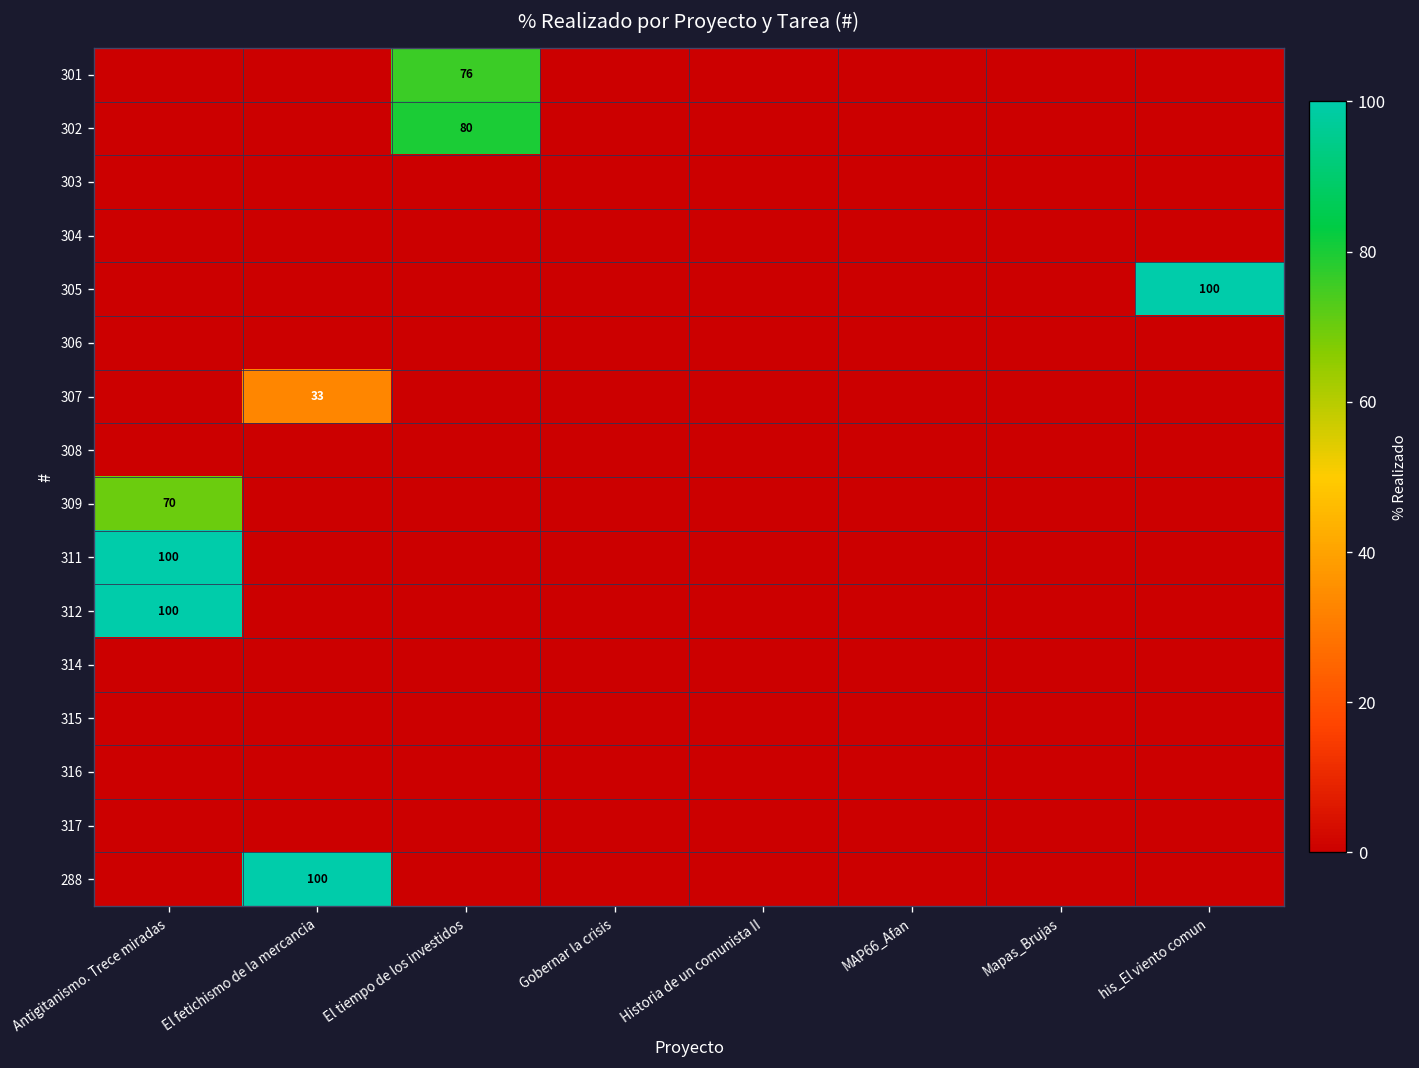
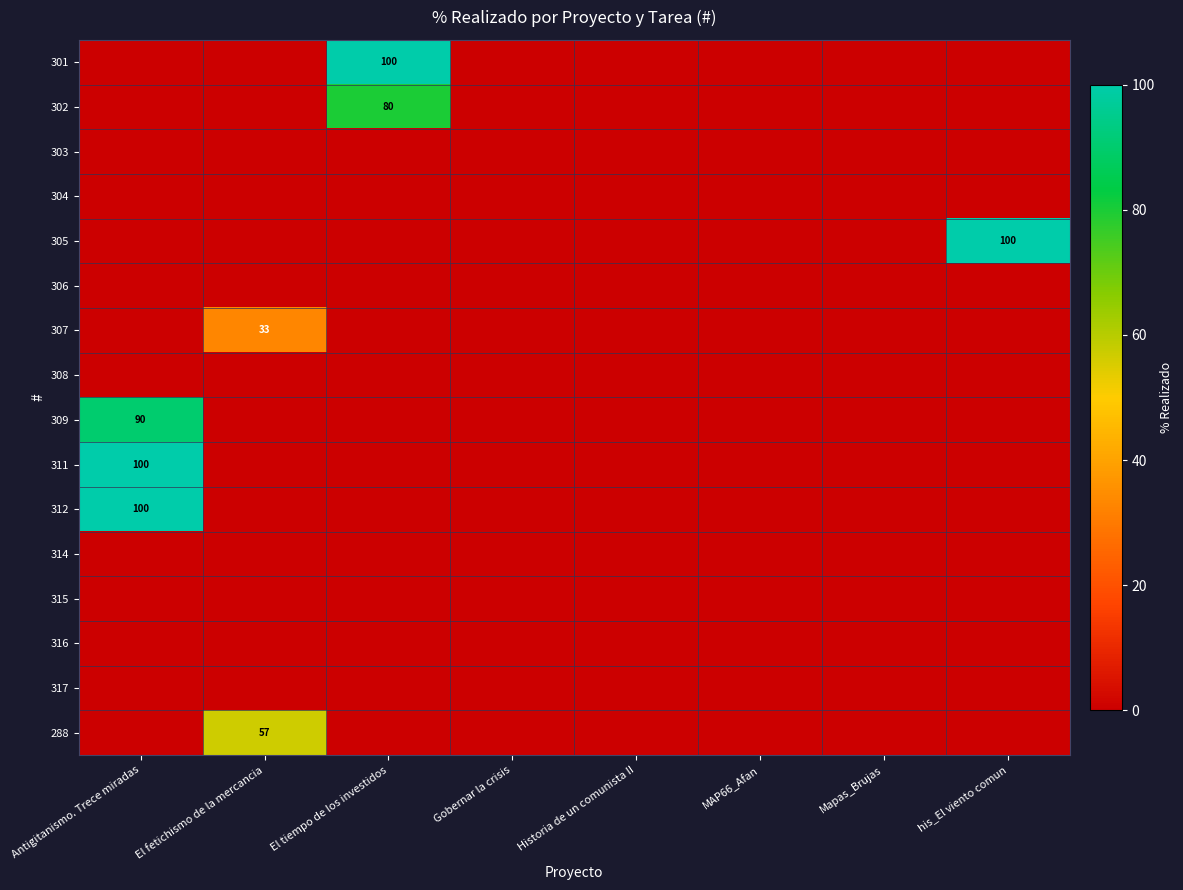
  {
    "301": {
-     "El tiempo de los investidos": 76
+     "El tiempo de los investidos": 100
    },
    "302": {
      "El tiempo de los investidos": 80
    },
    "305": {
      "his_El viento comun": 100
    },
    "307": {
      "El fetichismo de la mercancia": 33
    },
    "309": {
-     "Antigitanismo. Trece miradas": 70
+     "Antigitanismo. Trece miradas": 90
    },
    "311": {
      "Antigitanismo. Trece miradas": 100
    },
    "312": {
      "Antigitanismo. Trece miradas": 100
    },
    "288": {
-     "El fetichismo de la mercancia": 100
+     "El fetichismo de la mercancia": 57
    }
  }
